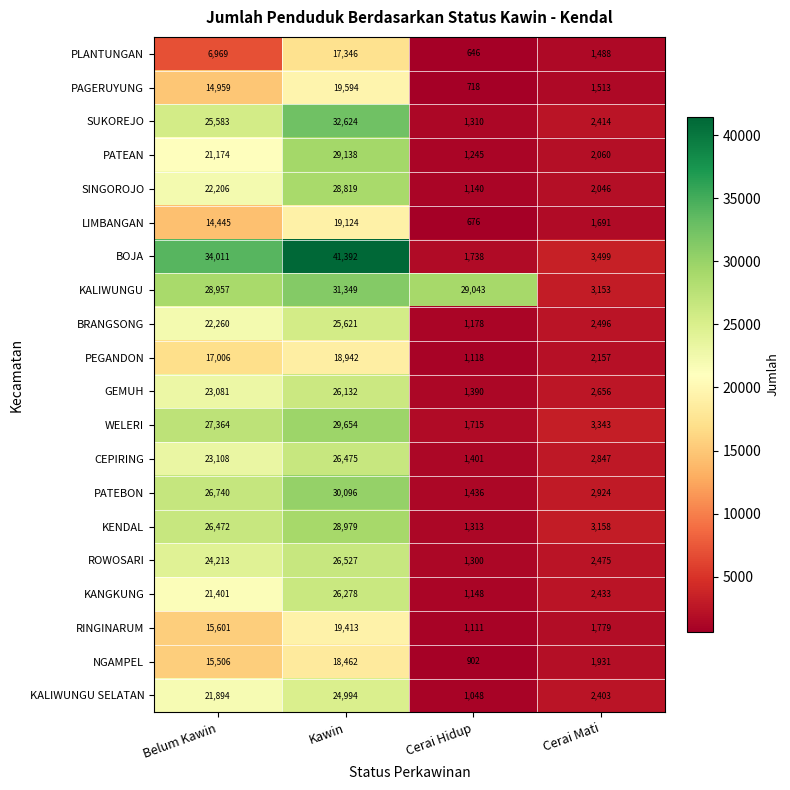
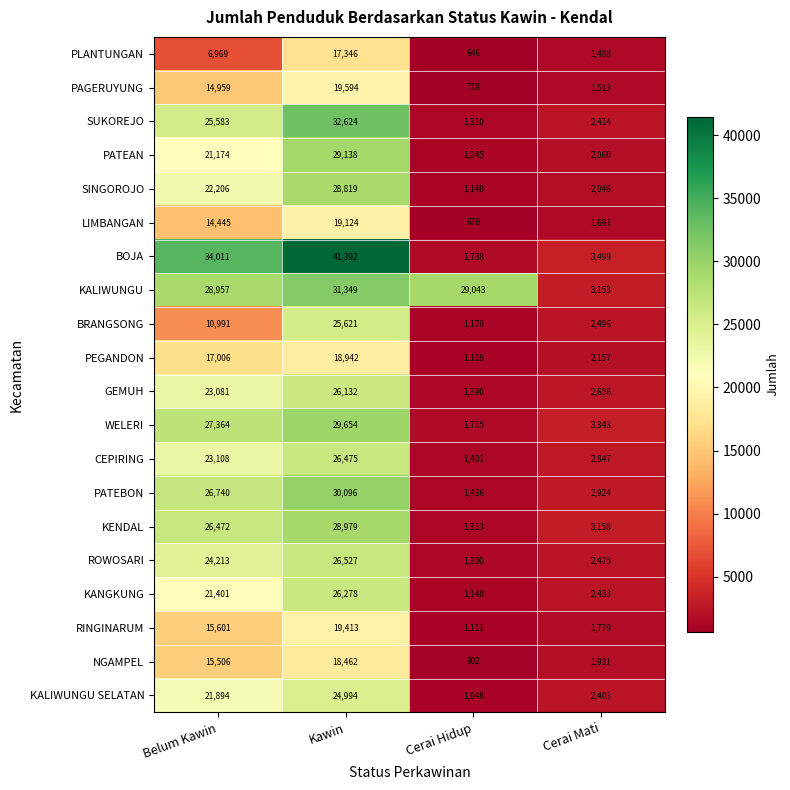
  {
    "PLANTUNGAN": {
      "Belum Kawin": "6,969",
      "Kawin": "17,346",
      "Cerai Hidup": "646",
      "Cerai Mati": "1,488"
    },
    "PAGERUYUNG": {
      "Belum Kawin": "14,959",
      "Kawin": "19,594",
      "Cerai Hidup": "718",
      "Cerai Mati": "1,513"
    },
    "SUKOREJO": {
      "Belum Kawin": "25,583",
      "Kawin": "32,624",
      "Cerai Hidup": "1,310",
      "Cerai Mati": "2,414"
    },
    "PATEAN": {
      "Belum Kawin": "21,174",
      "Kawin": "29,138",
      "Cerai Hidup": "1,245",
      "Cerai Mati": "2,060"
    },
    "SINGOROJO": {
      "Belum Kawin": "22,206",
      "Kawin": "28,819",
      "Cerai Hidup": "1,140",
      "Cerai Mati": "2,046"
    },
    "LIMBANGAN": {
      "Belum Kawin": "14,445",
      "Kawin": "19,124",
      "Cerai Hidup": "676",
      "Cerai Mati": "1,691"
    },
    "BOJA": {
      "Belum Kawin": "34,011",
      "Kawin": "41,392",
      "Cerai Hidup": "1,738",
      "Cerai Mati": "3,499"
    },
    "KALIWUNGU": {
      "Belum Kawin": "28,957",
      "Kawin": "31,349",
      "Cerai Hidup": "29,043",
      "Cerai Mati": "3,153"
    },
    "BRANGSONG": {
-     "Belum Kawin": "22,260",
+     "Belum Kawin": "10,991",
      "Kawin": "25,621",
      "Cerai Hidup": "1,178",
      "Cerai Mati": "2,496"
    },
    "PEGANDON": {
      "Belum Kawin": "17,006",
      "Kawin": "18,942",
      "Cerai Hidup": "1,118",
      "Cerai Mati": "2,157"
    },
    "GEMUH": {
      "Belum Kawin": "23,081",
      "Kawin": "26,132",
      "Cerai Hidup": "1,390",
      "Cerai Mati": "2,656"
    },
    "WELERI": {
      "Belum Kawin": "27,364",
      "Kawin": "29,654",
      "Cerai Hidup": "1,715",
      "Cerai Mati": "3,343"
    },
    "CEPIRING": {
      "Belum Kawin": "23,108",
      "Kawin": "26,475",
      "Cerai Hidup": "1,401",
      "Cerai Mati": "2,847"
    },
    "PATEBON": {
      "Belum Kawin": "26,740",
      "Kawin": "30,096",
      "Cerai Hidup": "1,436",
      "Cerai Mati": "2,924"
    },
    "KENDAL": {
      "Belum Kawin": "26,472",
      "Kawin": "28,979",
      "Cerai Hidup": "1,313",
      "Cerai Mati": "3,158"
    },
    "ROWOSARI": {
      "Belum Kawin": "24,213",
      "Kawin": "26,527",
      "Cerai Hidup": "1,300",
      "Cerai Mati": "2,475"
    },
    "KANGKUNG": {
      "Belum Kawin": "21,401",
      "Kawin": "26,278",
      "Cerai Hidup": "1,148",
      "Cerai Mati": "2,433"
    },
    "RINGINARUM": {
      "Belum Kawin": "15,601",
      "Kawin": "19,413",
      "Cerai Hidup": "1,111",
      "Cerai Mati": "1,779"
    },
    "NGAMPEL": {
      "Belum Kawin": "15,506",
      "Kawin": "18,462",
      "Cerai Hidup": "902",
      "Cerai Mati": "1,931"
    },
    "KALIWUNGU SELATAN": {
      "Belum Kawin": "21,894",
      "Kawin": "24,994",
      "Cerai Hidup": "1,048",
      "Cerai Mati": "2,403"
    }
  }
